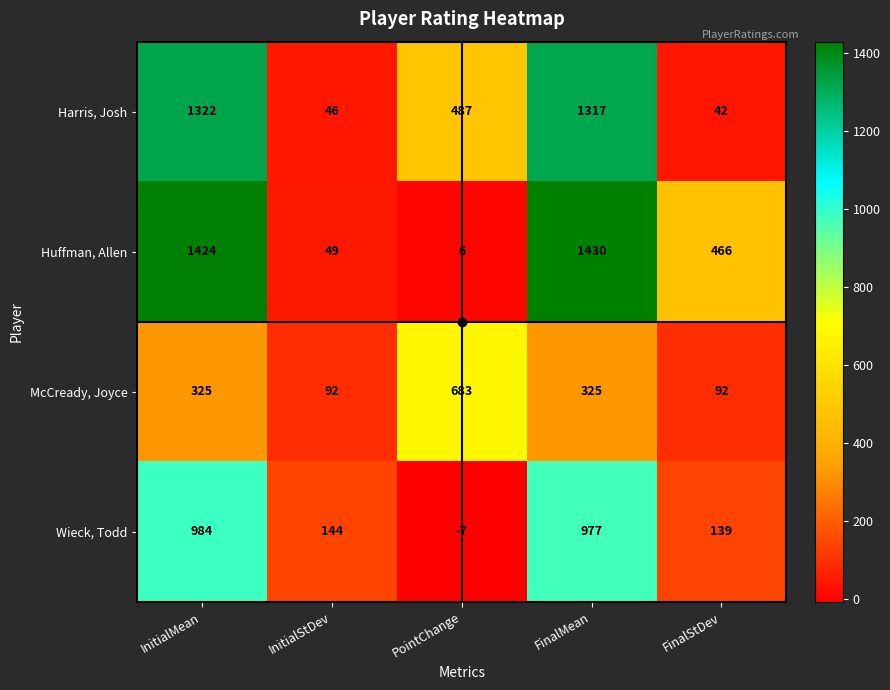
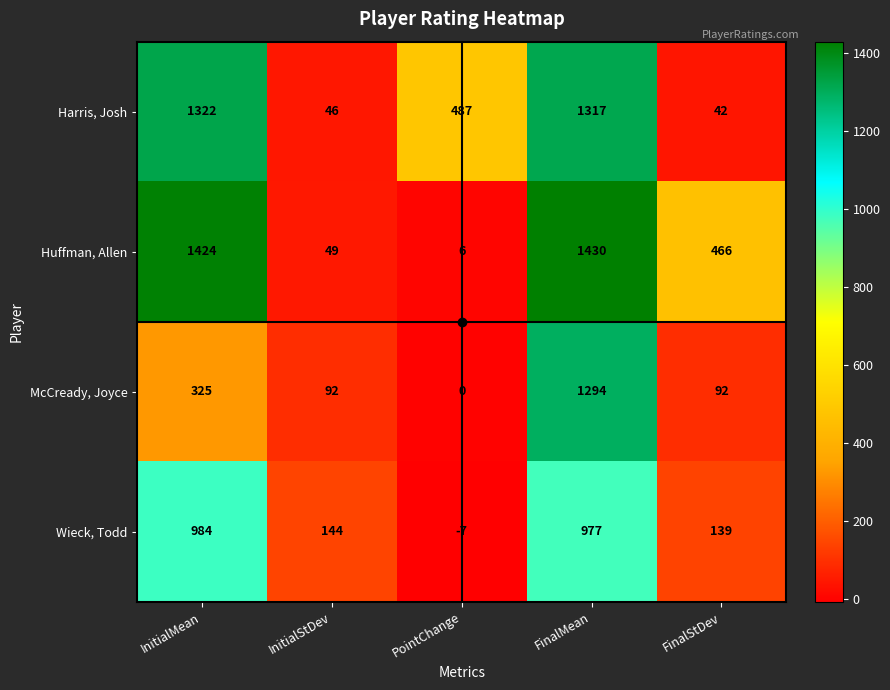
  {
    "Harris, Josh": {
      "InitialMean": 1322,
      "InitialStDev": 46,
      "PointChange": 487,
      "FinalMean": 1317,
      "FinalStDev": 42
    },
    "Huffman, Allen": {
      "InitialMean": 1424,
      "InitialStDev": 49,
      "PointChange": 6,
      "FinalMean": 1430,
      "FinalStDev": 466
    },
    "McCready, Joyce": {
      "InitialMean": 325,
      "InitialStDev": 92,
-     "PointChange": 683,
-     "FinalMean": 325,
+     "PointChange": 0,
+     "FinalMean": 1294,
      "FinalStDev": 92
    },
    "Wieck, Todd": {
      "InitialMean": 984,
      "InitialStDev": 144,
      "PointChange": -7,
      "FinalMean": 977,
      "FinalStDev": 139
    }
  }
